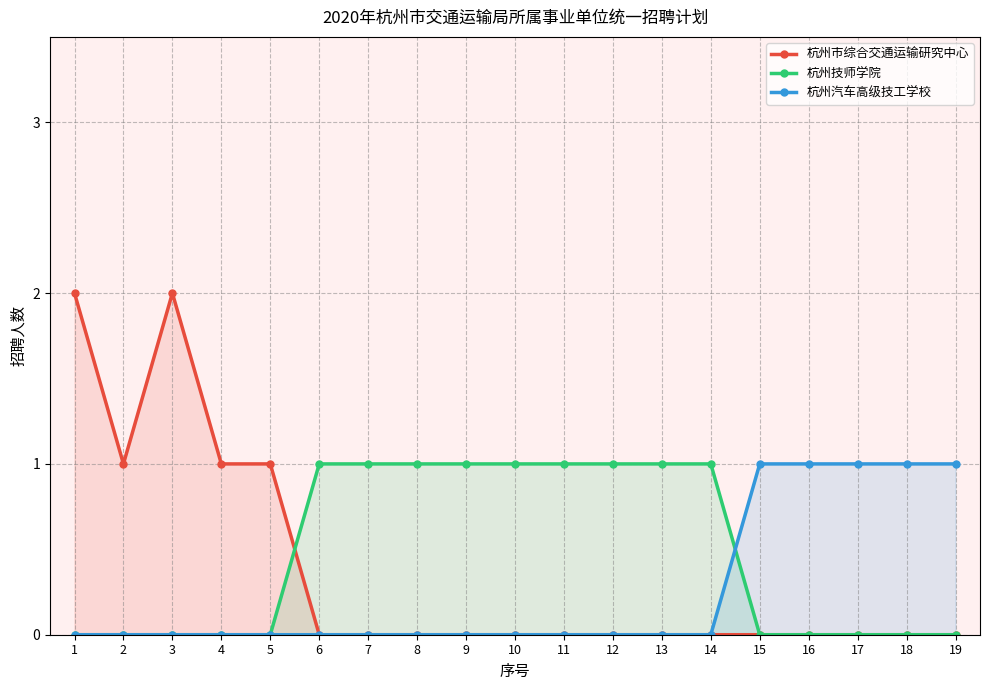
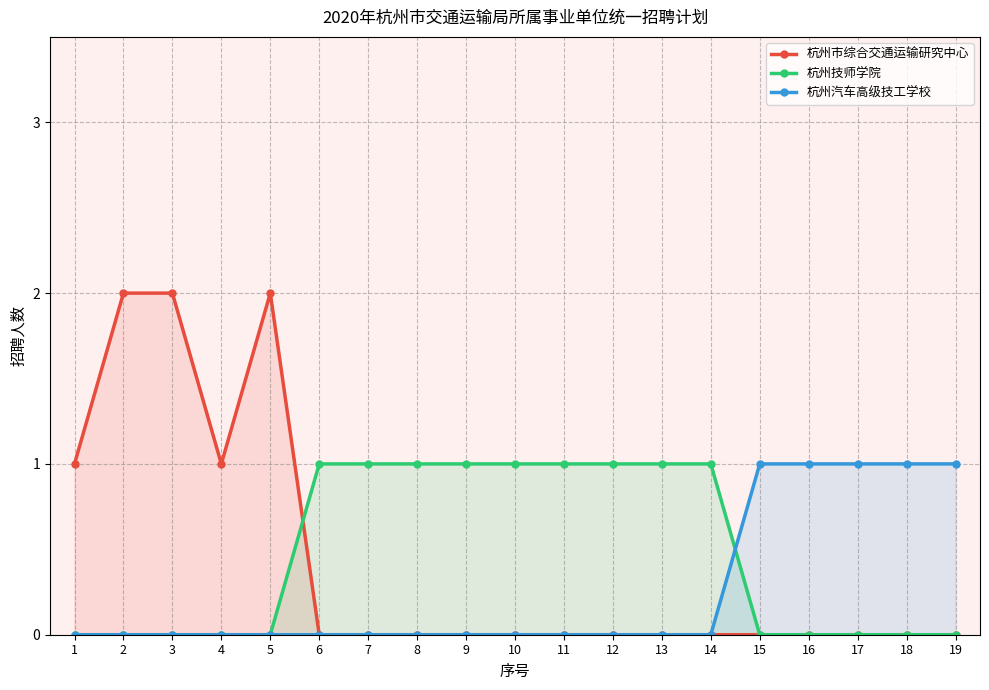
  {
    "杭州市综合交通运输研究中心": {
-     "1": 2,
-     "2": 1,
+     "1": 1,
+     "2": 2,
      "3": 2,
      "4": 1,
-     "5": 1
+     "5": 2
    },
    "杭州技师学院": {
      "6": 1,
      "7": 1,
      "8": 1,
      "9": 1,
      "10": 1,
      "11": 1,
      "12": 1,
      "13": 1,
      "14": 1
    },
    "杭州汽车高级技工学校": {
      "15": 1,
      "16": 1,
      "17": 1,
      "18": 1,
      "19": 1
    }
  }
